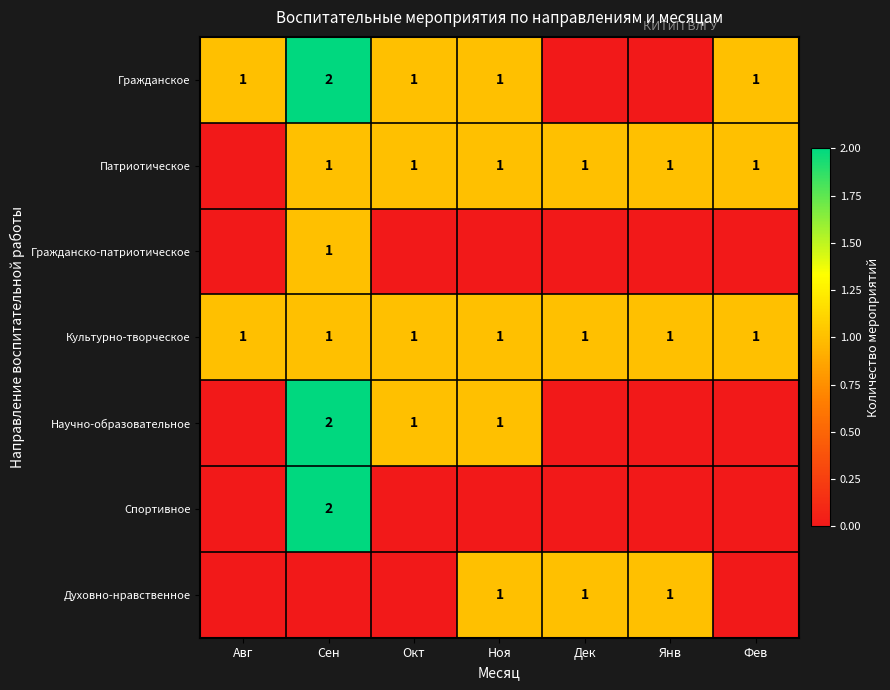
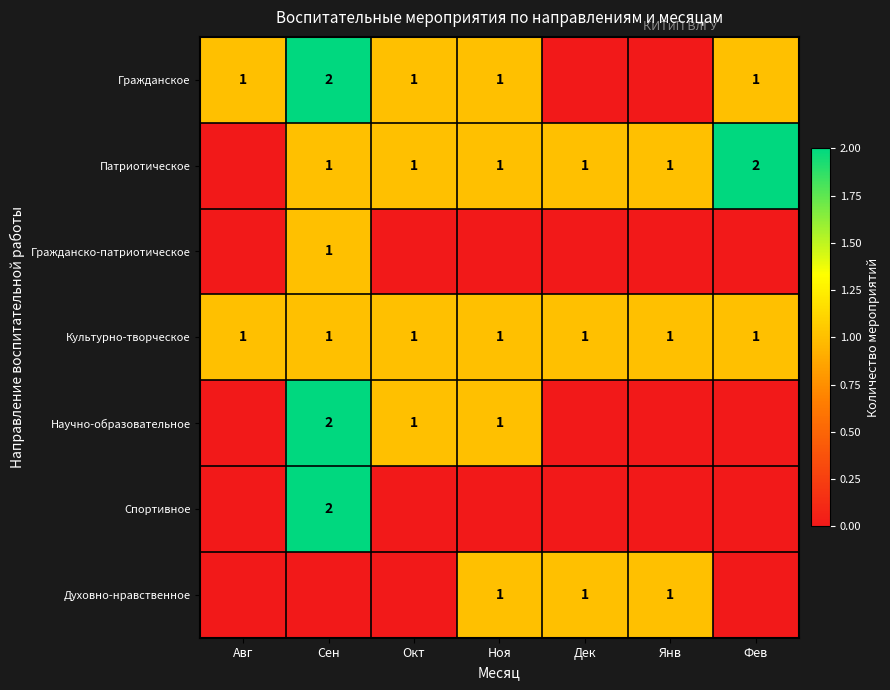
  {
    "Гражданское": {
      "Авг": 1,
      "Сен": 2,
      "Окт": 1,
      "Ноя": 1,
      "Фев": 1
    },
    "Патриотическое": {
      "Сен": 1,
      "Окт": 1,
      "Ноя": 1,
      "Дек": 1,
      "Янв": 1,
-     "Фев": 1
+     "Фев": 2
    },
    "Гражданско-патриотическое": {
      "Сен": 1
    },
    "Культурно-творческое": {
      "Авг": 1,
      "Сен": 1,
      "Окт": 1,
      "Ноя": 1,
      "Дек": 1,
      "Янв": 1,
      "Фев": 1
    },
    "Научно-образовательное": {
      "Сен": 2,
      "Окт": 1,
      "Ноя": 1
    },
    "Спортивное": {
      "Сен": 2
    },
    "Духовно-нравственное": {
      "Ноя": 1,
      "Дек": 1,
      "Янв": 1
    }
  }
